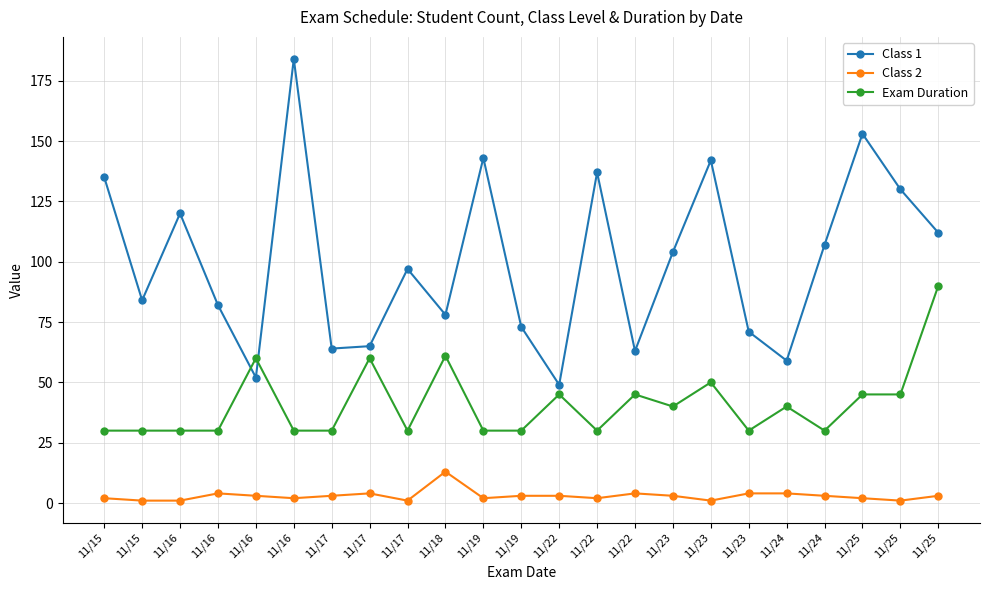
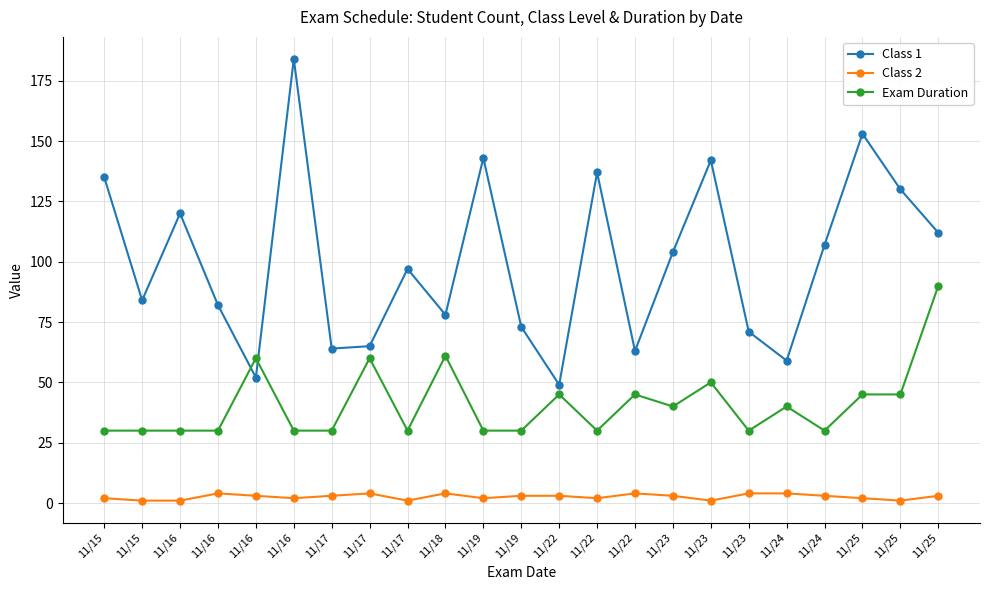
  {
    "Class 1": {
      "11/18": 78
    },
    "Class 2": {
-     "11/18": 13
+     "11/18": 4
    },
    "Exam Duration": {
      "11/18": 61
    }
  }
